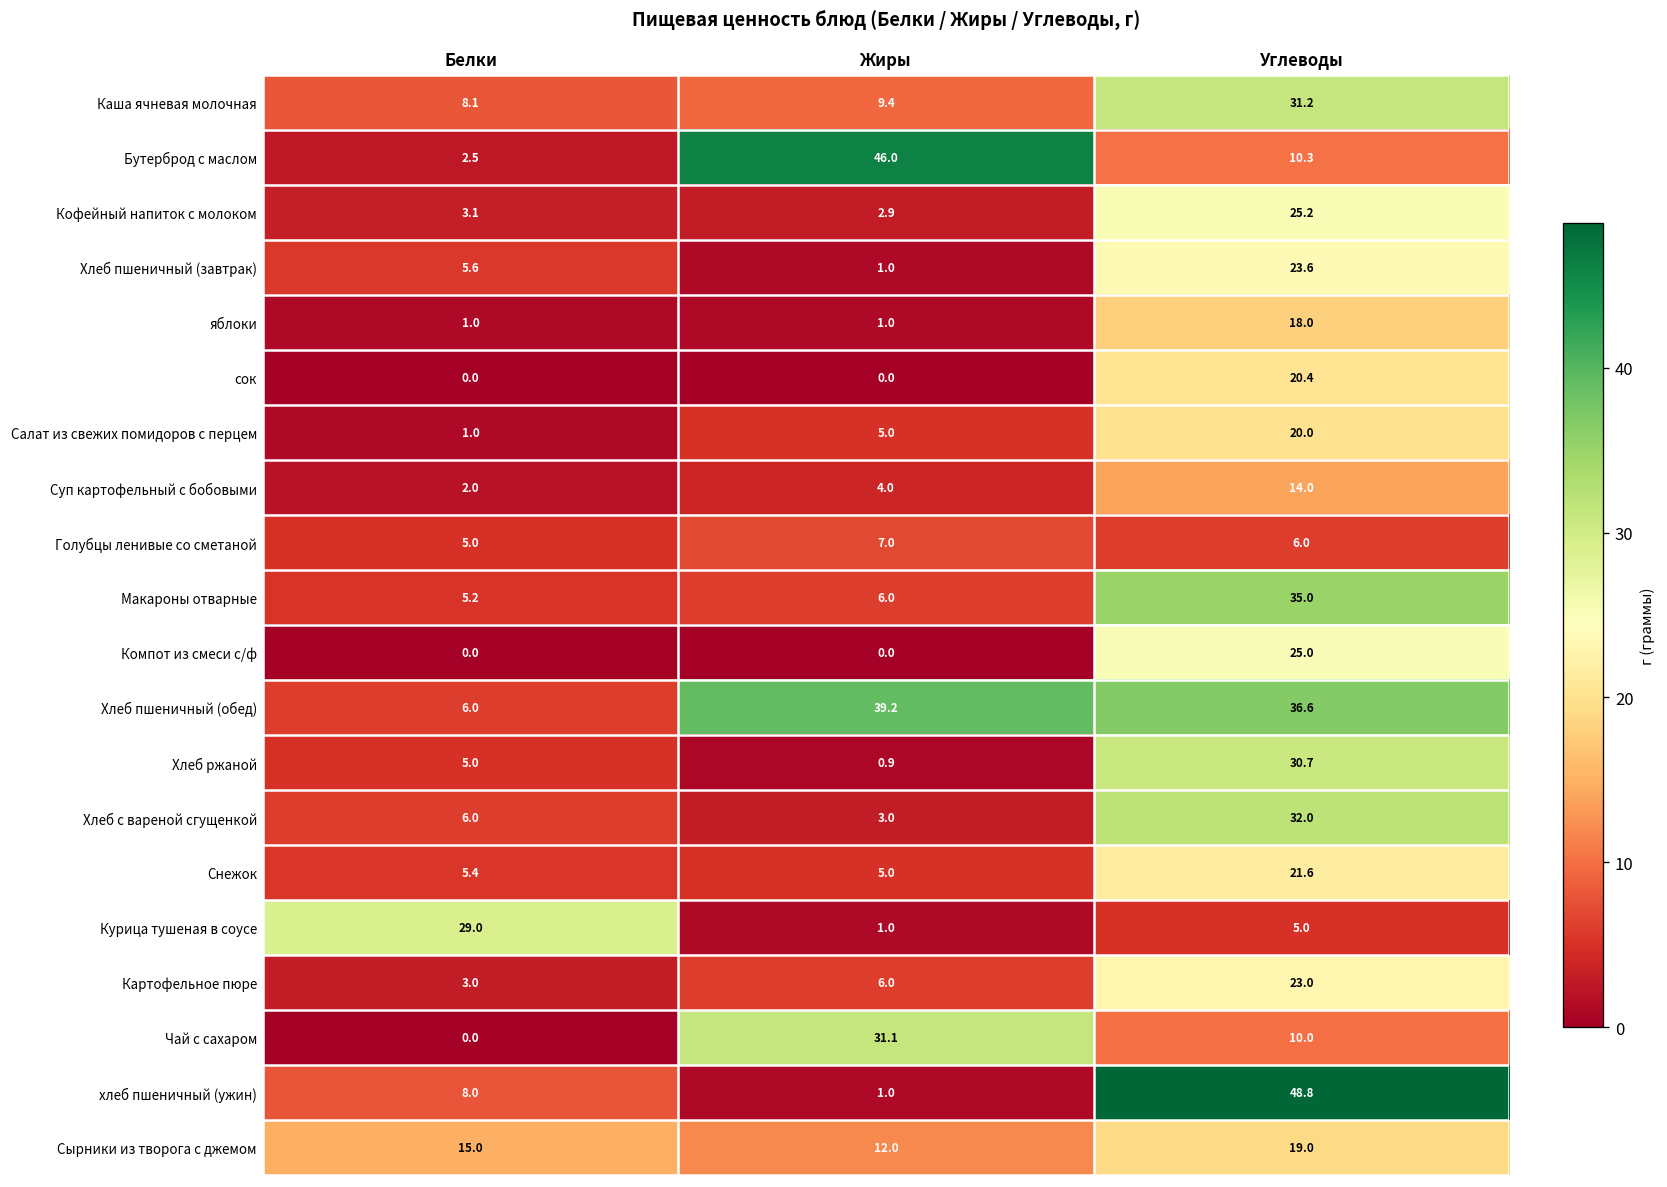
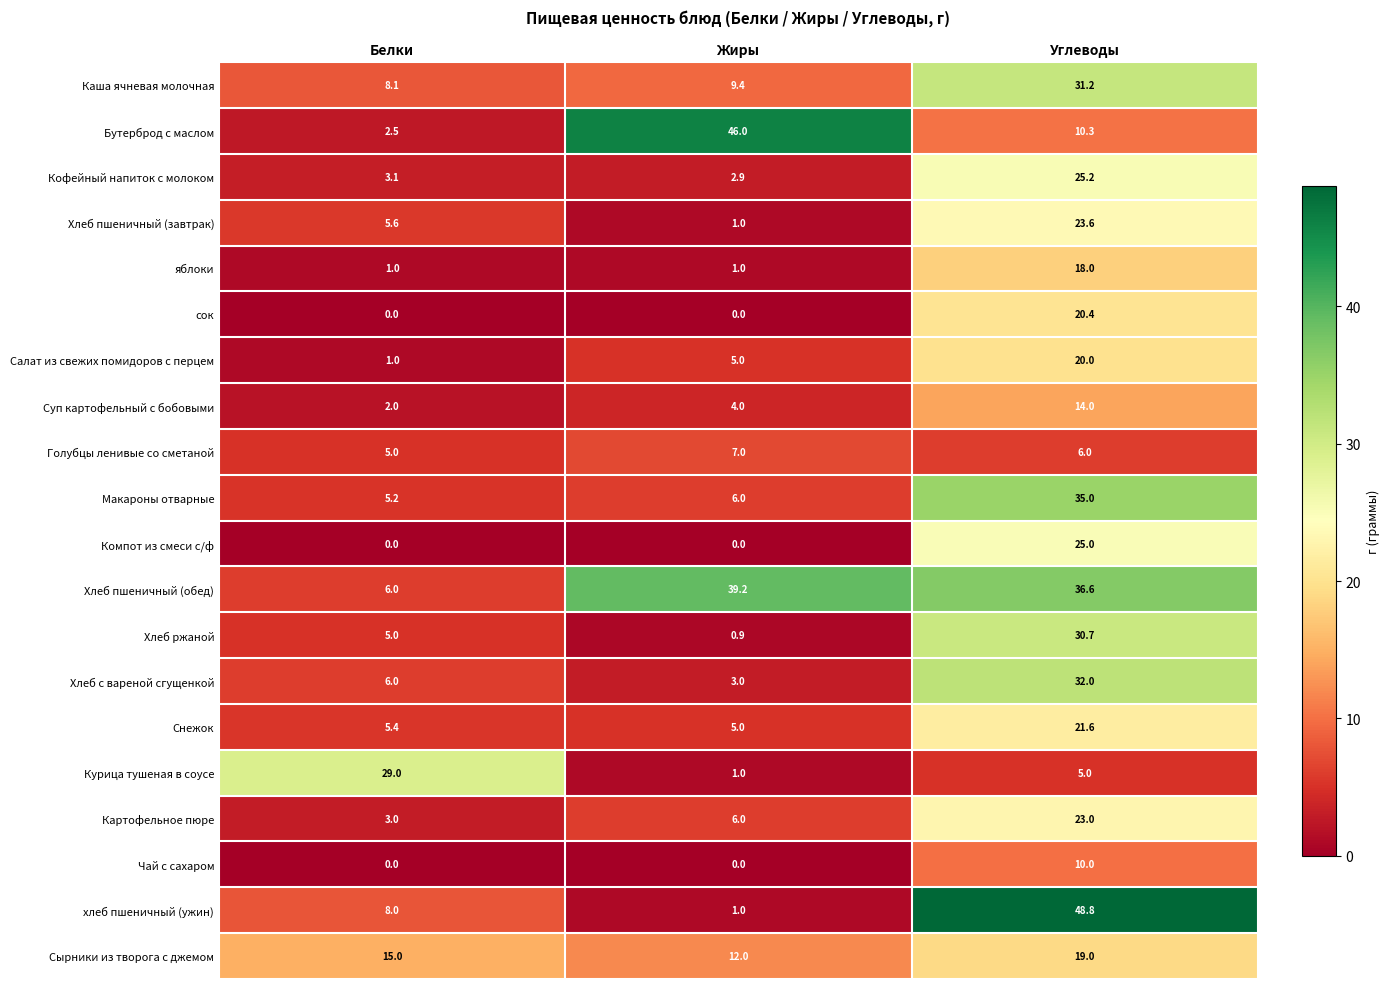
  {
    "Каша ячневая молочная": {
      "Белки": 8.1,
      "Жиры": 9.4,
      "Углеводы": 31.2
    },
    "Бутерброд с маслом": {
      "Белки": 2.5,
      "Жиры": 46.0,
      "Углеводы": 10.3
    },
    "Кофейный напиток с молоком": {
      "Белки": 3.1,
      "Жиры": 2.9,
      "Углеводы": 25.2
    },
    "Хлеб пшеничный (завтрак)": {
      "Белки": 5.6,
      "Жиры": 1.0,
      "Углеводы": 23.6
    },
    "яблоки": {
      "Белки": 1.0,
      "Жиры": 1.0,
      "Углеводы": 18.0
    },
    "сок": {
      "Белки": 0.0,
      "Жиры": 0.0,
      "Углеводы": 20.4
    },
    "Салат из свежих помидоров с перцем": {
      "Белки": 1.0,
      "Жиры": 5.0,
      "Углеводы": 20.0
    },
    "Суп картофельный с бобовыми": {
      "Белки": 2.0,
      "Жиры": 4.0,
      "Углеводы": 14.0
    },
    "Голубцы ленивые со сметаной": {
      "Белки": 5.0,
      "Жиры": 7.0,
      "Углеводы": 6.0
    },
    "Макароны отварные": {
      "Белки": 5.2,
      "Жиры": 6.0,
      "Углеводы": 35.0
    },
    "Компот из смеси с/ф": {
      "Белки": 0.0,
      "Жиры": 0.0,
      "Углеводы": 25.0
    },
    "Хлеб пшеничный (обед)": {
      "Белки": 6.0,
      "Жиры": 39.2,
      "Углеводы": 36.6
    },
    "Хлеб ржаной": {
      "Белки": 5.0,
      "Жиры": 0.9,
      "Углеводы": 30.7
    },
    "Хлеб с вареной сгущенкой": {
      "Белки": 6.0,
      "Жиры": 3.0,
      "Углеводы": 32.0
    },
    "Снежок": {
      "Белки": 5.4,
      "Жиры": 5.0,
      "Углеводы": 21.6
    },
    "Курица тушеная в соусе": {
      "Белки": 29.0,
      "Жиры": 1.0,
      "Углеводы": 5.0
    },
    "Картофельное пюре": {
      "Белки": 3.0,
      "Жиры": 6.0,
      "Углеводы": 23.0
    },
    "Чай с сахаром": {
      "Белки": 0.0,
-     "Жиры": 31.1,
+     "Жиры": 0.0,
      "Углеводы": 10.0
    },
    "хлеб пшеничный (ужин)": {
      "Белки": 8.0,
      "Жиры": 1.0,
      "Углеводы": 48.8
    },
    "Сырники из творога с джемом": {
      "Белки": 15.0,
      "Жиры": 12.0,
      "Углеводы": 19.0
    }
  }
